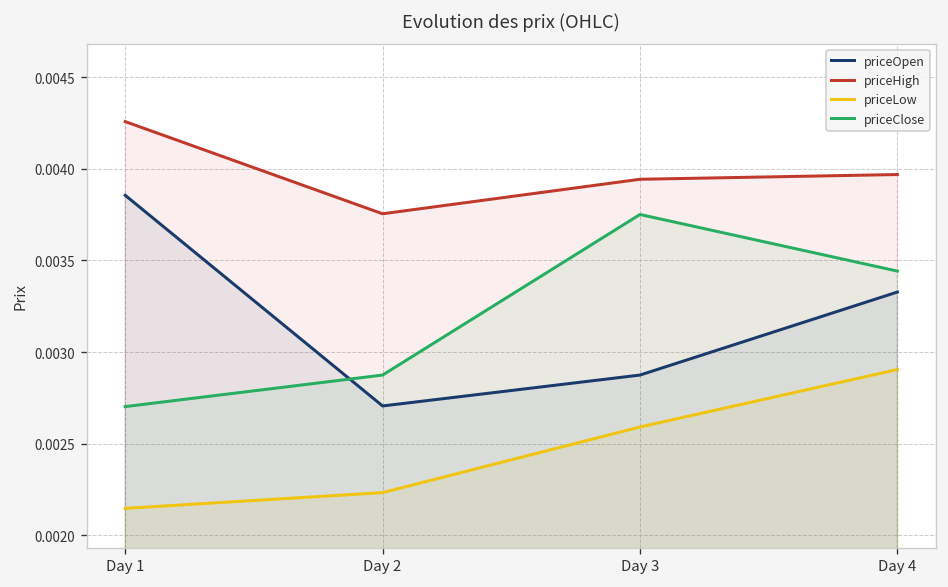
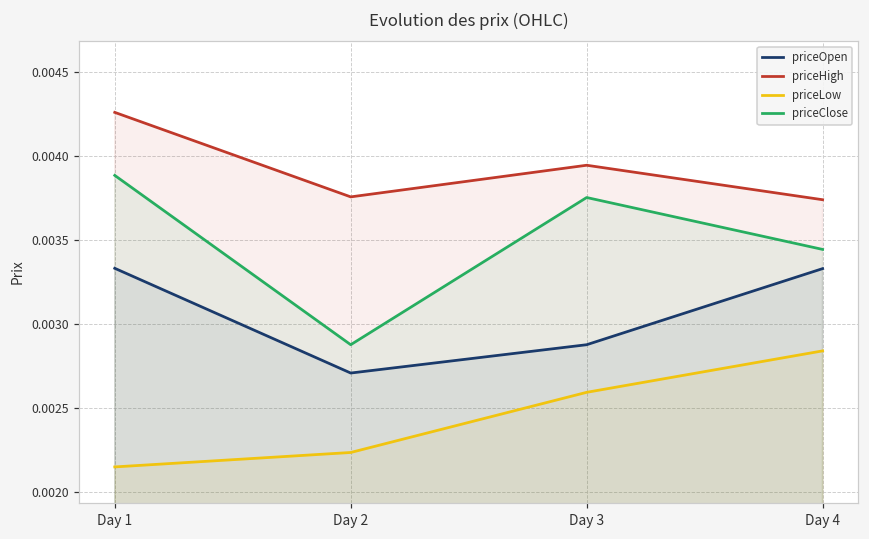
  {
    "priceOpen": {
-     "Day 1": 0.00386,
+     "Day 1": 0.00333,
      "Day 2": 0.00271,
      "Day 3": 0.00287,
      "Day 4": 0.00333
    },
    "priceHigh": {
      "Day 1": 0.00426,
      "Day 2": 0.00375,
      "Day 3": 0.00394,
-     "Day 4": 0.00397
+     "Day 4": 0.00374
    },
    "priceLow": {
      "Day 1": 0.00215,
      "Day 2": 0.00223,
      "Day 3": 0.00259,
-     "Day 4": 0.00290
+     "Day 4": 0.00284
    },
    "priceClose": {
-     "Day 1": 0.00270,
+     "Day 1": 0.00388,
      "Day 2": 0.00287,
      "Day 3": 0.00375,
      "Day 4": 0.00344
    }
  }
